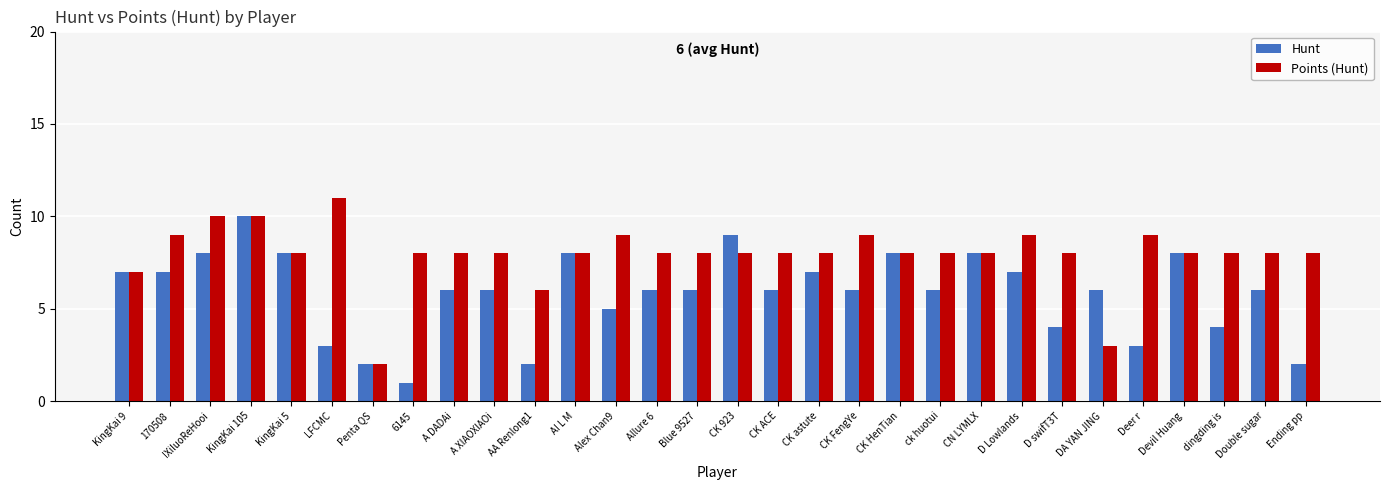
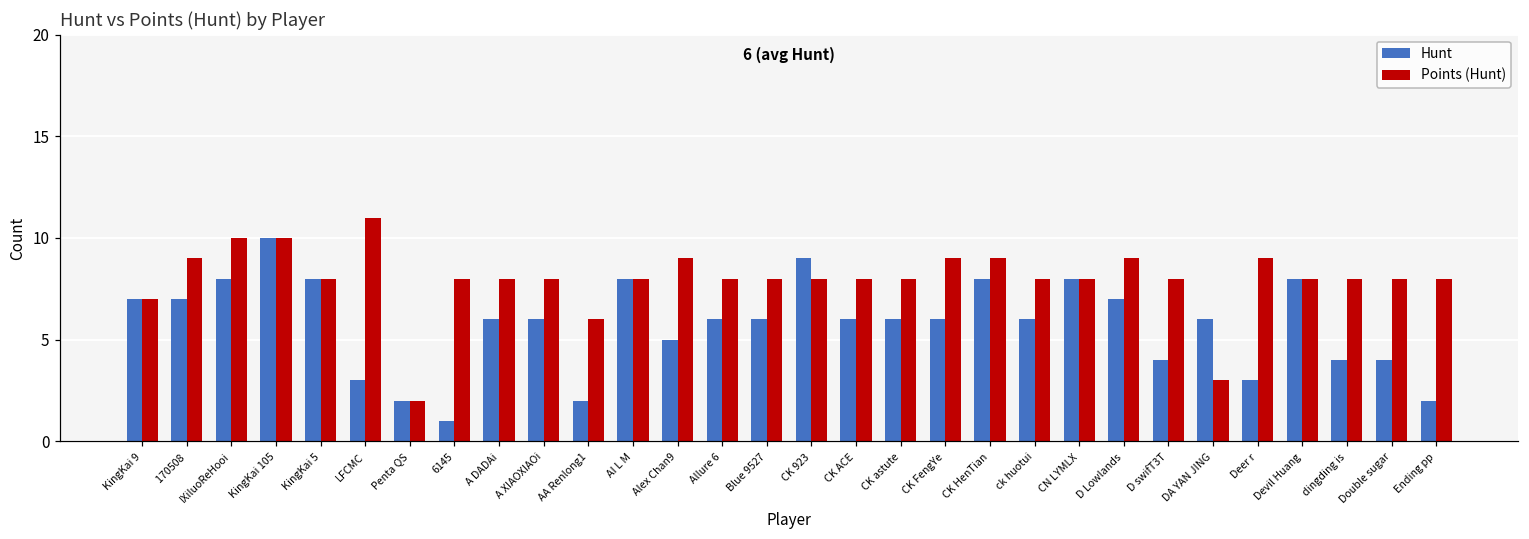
  {
    "Hunt": {
      "KingKai 9": 7,
      "170508": 7,
      "IXiluoReHooi": 8,
      "KingKai 105": 10,
      "KingKai 5": 8,
      "LFCMC": 3,
      "Penta QS": 2,
      "6145": 1,
      "A DADAi": 6,
      "A XIAOXIAOi": 6,
      "AA Renlong1": 2,
      "AI L M": 8,
      "Alex Chan9": 5,
      "Allure 6": 6,
      "Blue 9527": 6,
      "CK 923": 9,
      "CK ACE": 6,
-     "CK astute": 7,
+     "CK astute": 6,
      "CK FengYe": 6,
      "CK HenTian": 8,
      "ck huotui": 6,
      "CN LYMLX": 8,
      "D Lowlands": 7,
      "D swifT3T": 4,
      "DA YAN JING": 6,
      "Deer r": 3,
      "Devil Huang": 8,
      "dingding is": 4,
-     "Double sugar": 6,
+     "Double sugar": 4,
      "Ending pp": 2
    },
    "Points (Hunt)": {
      "KingKai 9": 7,
      "170508": 9,
      "IXiluoReHooi": 10,
      "KingKai 105": 10,
      "KingKai 5": 8,
      "LFCMC": 11,
      "Penta QS": 2,
      "6145": 8,
      "A DADAi": 8,
      "A XIAOXIAOi": 8,
      "AA Renlong1": 6,
      "AI L M": 8,
      "Alex Chan9": 9,
      "Allure 6": 8,
      "Blue 9527": 8,
      "CK 923": 8,
      "CK ACE": 8,
      "CK astute": 8,
      "CK FengYe": 9,
-     "CK HenTian": 8,
+     "CK HenTian": 9,
      "ck huotui": 8,
      "CN LYMLX": 8,
      "D Lowlands": 9,
      "D swifT3T": 8,
      "DA YAN JING": 3,
      "Deer r": 9,
      "Devil Huang": 8,
      "dingding is": 8,
      "Double sugar": 8,
      "Ending pp": 8
    }
  }
